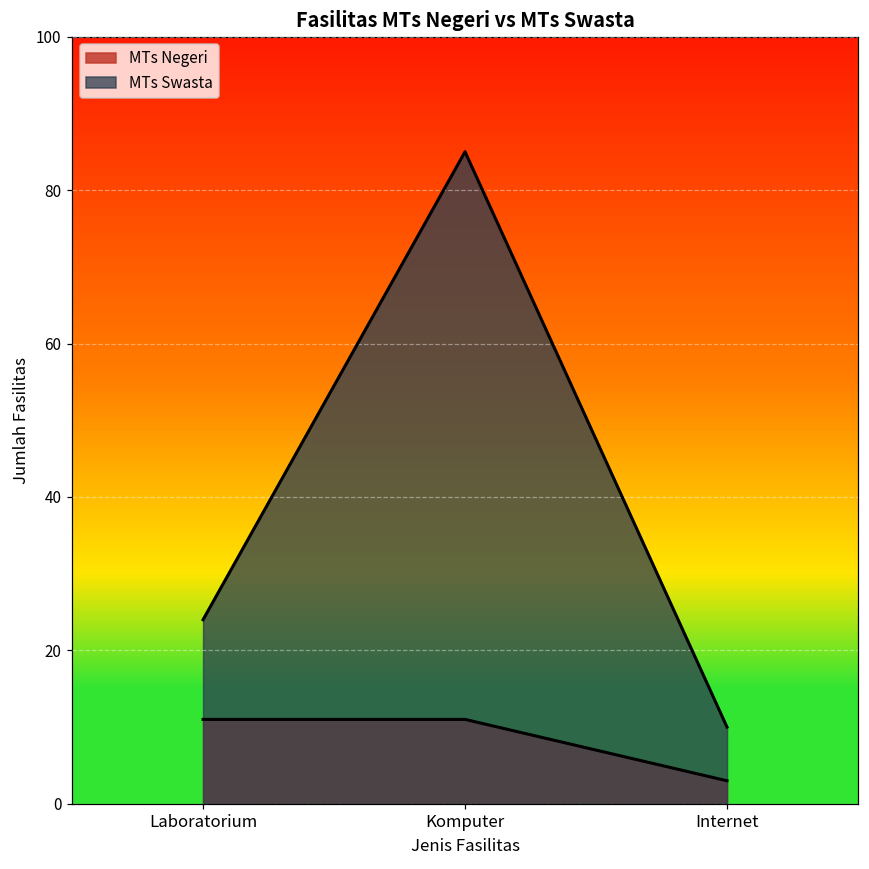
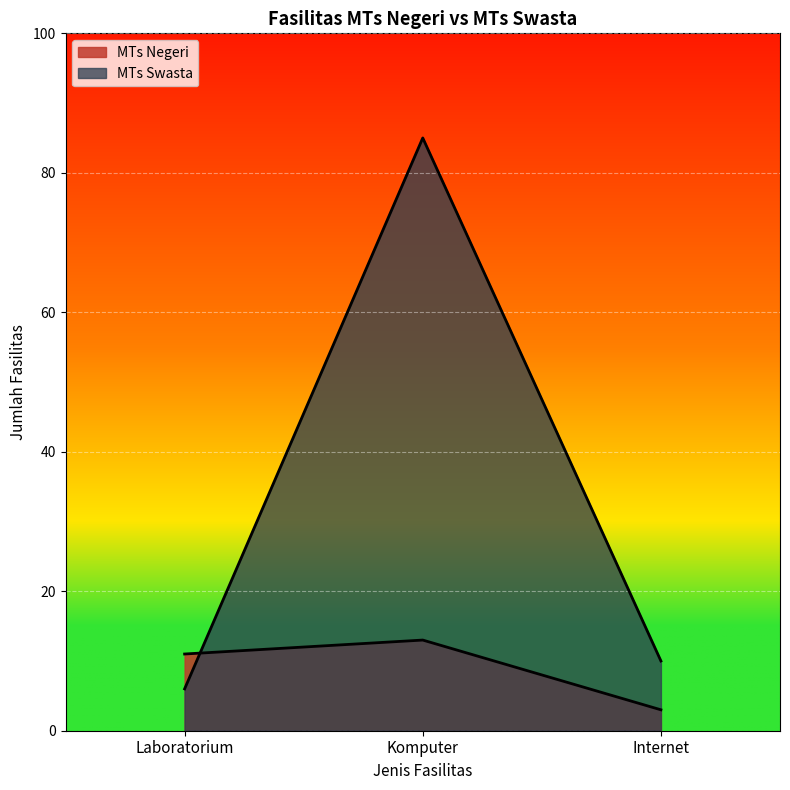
  {
    "MTs Negeri": {
      "Laboratorium": 11,
-     "Komputer": 11,
+     "Komputer": 13,
      "Internet": 3
    },
    "MTs Swasta": {
-     "Laboratorium": 24,
+     "Laboratorium": 6,
      "Komputer": 85,
      "Internet": 10
    }
  }
